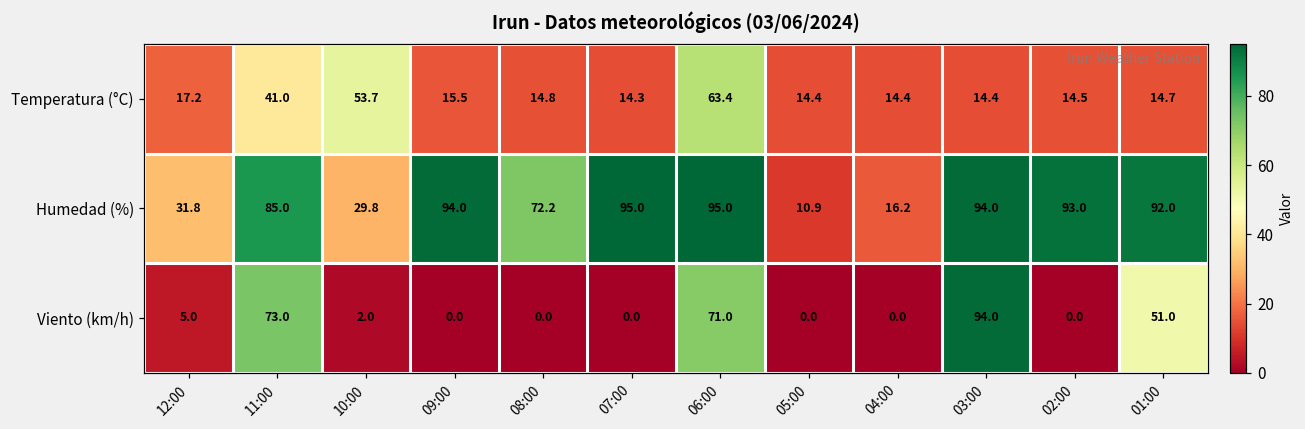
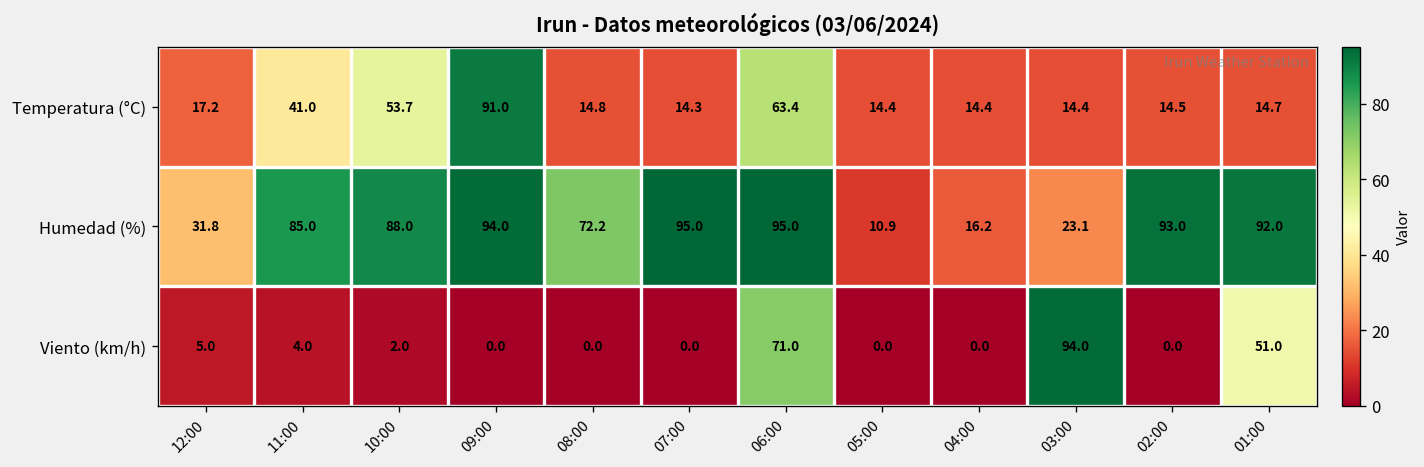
  {
    "Temperatura (°C)": {
      "12:00": 17.2,
      "11:00": 41.0,
      "10:00": 53.7,
-     "09:00": 15.5,
+     "09:00": 91.0,
      "08:00": 14.8,
      "07:00": 14.3,
      "06:00": 63.4,
      "05:00": 14.4,
      "04:00": 14.4,
      "03:00": 14.4,
      "02:00": 14.5
    },
    "Humedad (%)": {
      "12:00": 31.8,
      "11:00": 85.0,
-     "10:00": 29.8,
+     "10:00": 88.0,
      "09:00": 94.0,
      "08:00": 72.2,
      "07:00": 95.0,
      "06:00": 95.0,
      "05:00": 10.9,
      "04:00": 16.2,
-     "03:00": 94.0,
+     "03:00": 23.1,
      "02:00": 93.0,
      "01:00": 92.0
    },
    "Viento (km/h)": {
      "12:00": 5.0,
-     "11:00": 73.0,
+     "11:00": 4.0,
      "10:00": 2.0,
      "09:00": 0.0,
      "08:00": 0.0,
      "07:00": 0.0,
      "06:00": 71.0,
      "05:00": 0.0,
      "04:00": 0.0,
      "03:00": 94.0,
      "02:00": 0.0,
      "01:00": 51.0
    }
  }
